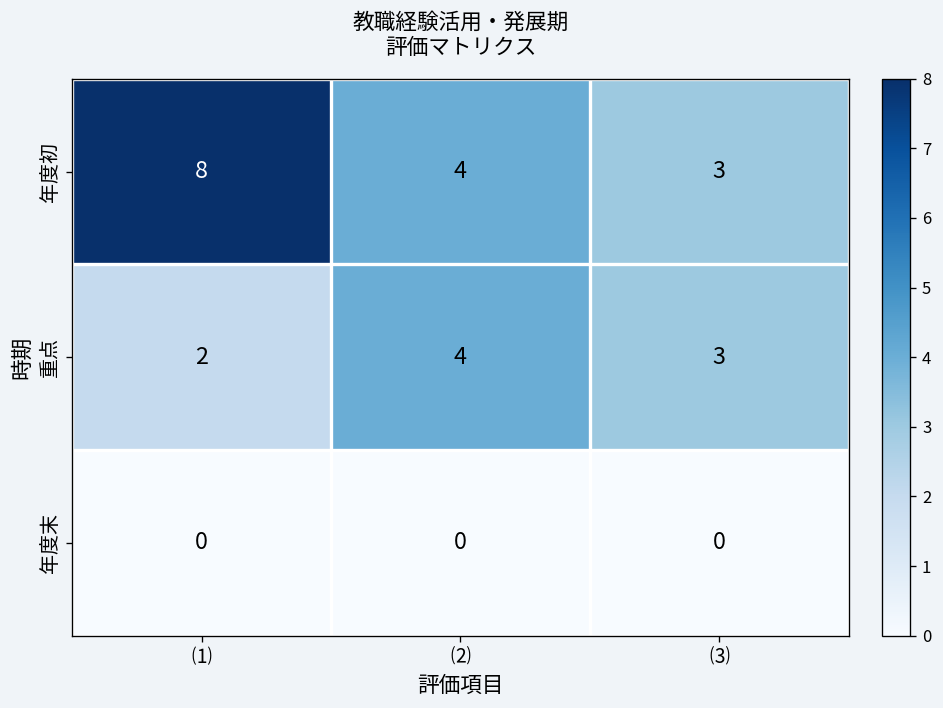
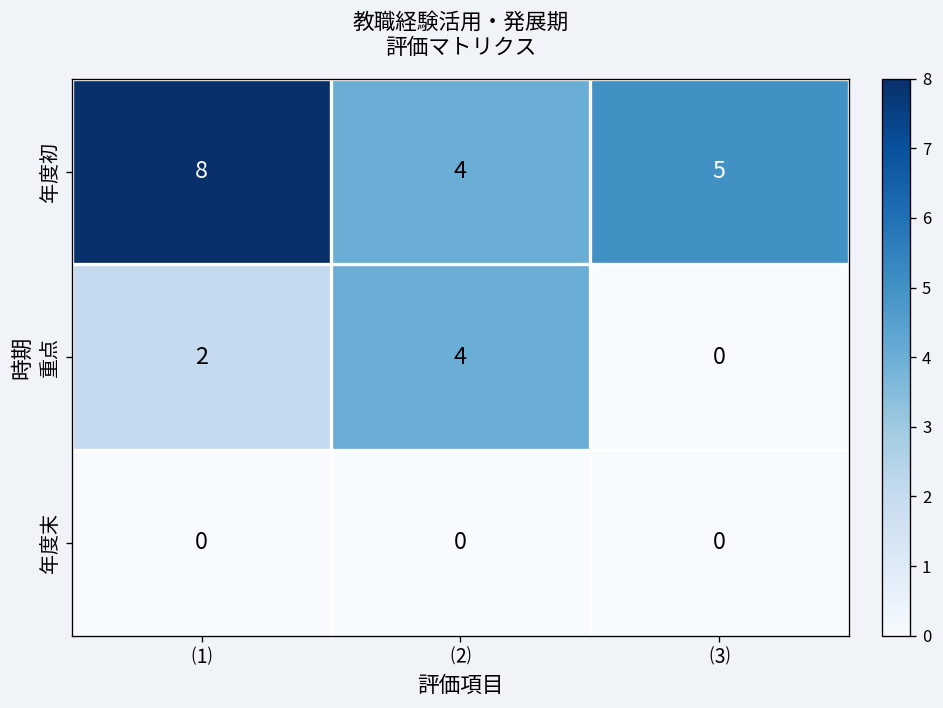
  {
    "年度初": {
      "⑴": 8,
      "⑵": 4,
-     "⑶": 3
+     "⑶": 5
    },
    "重点": {
      "⑴": 2,
      "⑵": 4,
-     "⑶": 3
+     "⑶": 0
    },
    "年度末": {
      "⑴": 0,
      "⑵": 0,
      "⑶": 0
    }
  }
